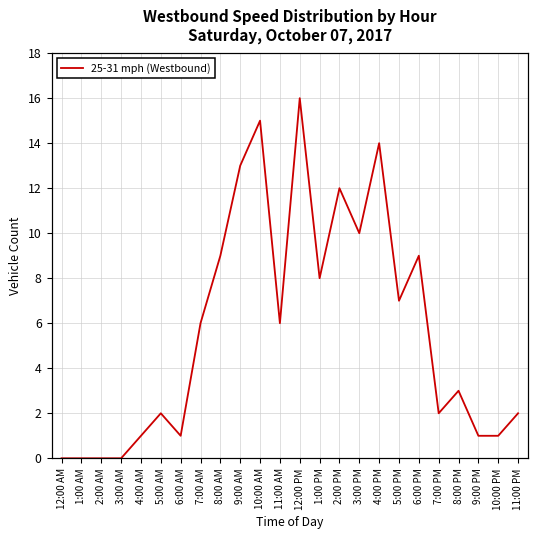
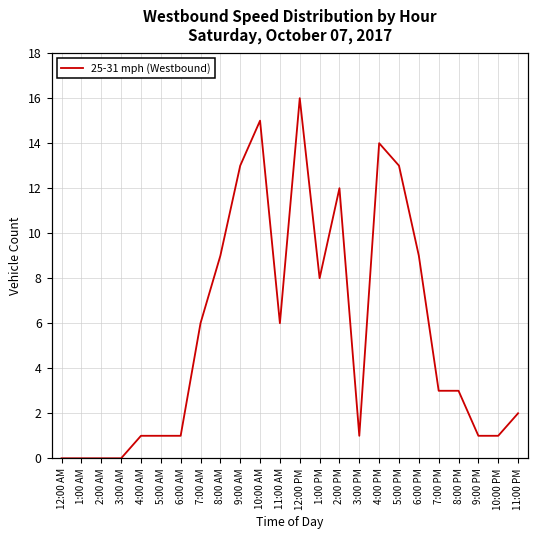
  {
    "12:00 AM": 0,
    "1:00 AM": 0,
    "2:00 AM": 0,
    "3:00 AM": 0,
    "4:00 AM": 1,
-   "5:00 AM": 2,
+   "5:00 AM": 1,
    "6:00 AM": 1,
    "7:00 AM": 6,
    "8:00 AM": 9,
    "9:00 AM": 13,
    "10:00 AM": 15,
    "11:00 AM": 6,
    "12:00 PM": 16,
    "1:00 PM": 8,
    "2:00 PM": 12,
-   "3:00 PM": 10,
+   "3:00 PM": 1,
    "4:00 PM": 14,
-   "5:00 PM": 7,
+   "5:00 PM": 13,
    "6:00 PM": 9,
-   "7:00 PM": 2,
+   "7:00 PM": 3,
    "8:00 PM": 3,
    "9:00 PM": 1,
    "10:00 PM": 1,
    "11:00 PM": 2
  }
